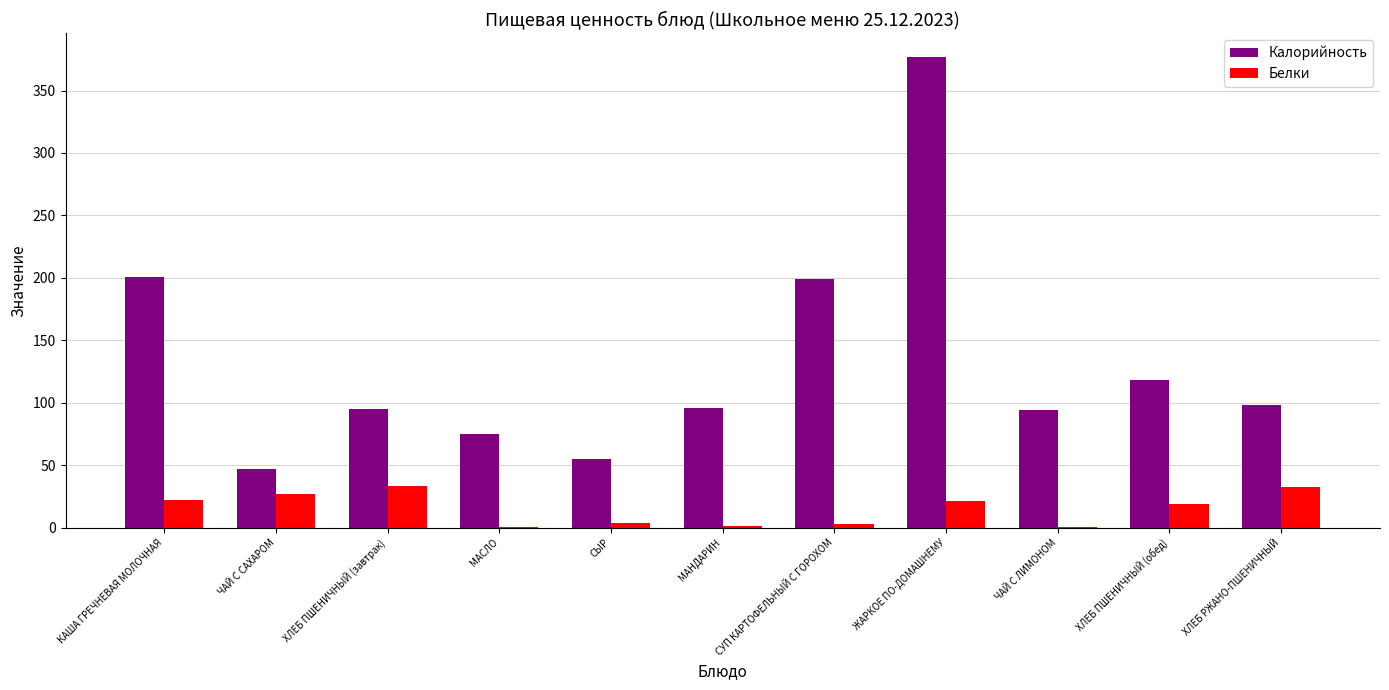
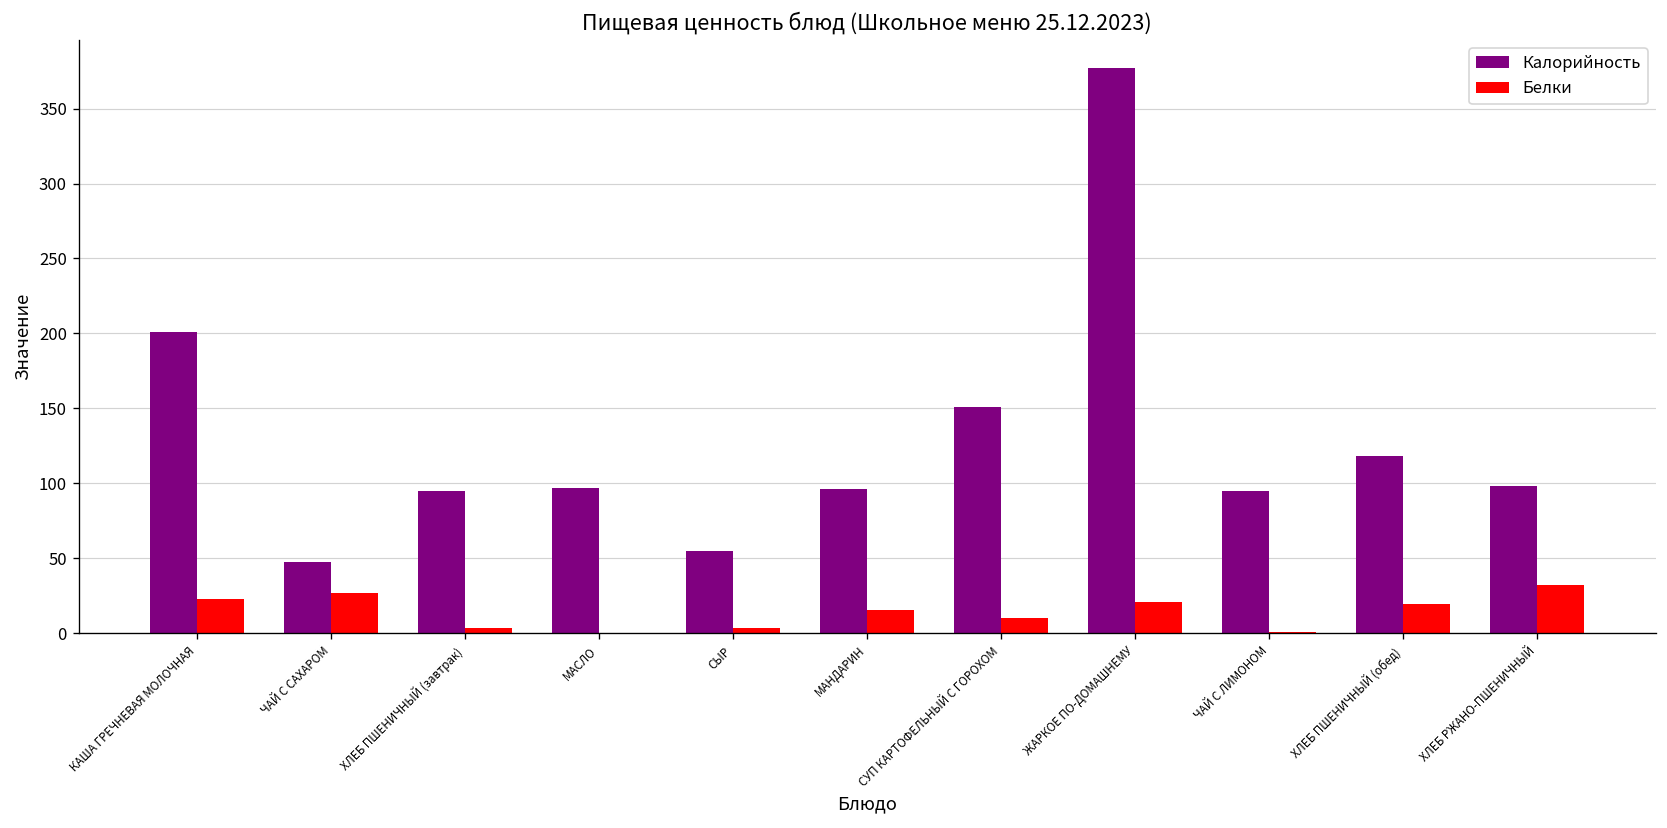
  {
    "Калорийность": {
      "КАША ГРЕЧНЕВАЯ МОЛОЧНАЯ": 201,
      "ЧАЙ С САХАРОМ": 47,
      "ХЛЕБ ПШЕНИЧНЫЙ (завтрак)": 95,
-     "МАСЛО": 75,
+     "МАСЛО": 97,
      "СЫР": 55,
      "МАНДАРИН": 96,
-     "СУП КАРТОФЕЛЬНЫЙ С ГОРОХОМ": 199,
+     "СУП КАРТОФЕЛЬНЫЙ С ГОРОХОМ": 151,
      "ЖАРКОЕ ПО-ДОМАШНЕМУ": 377,
      "ЧАЙ С ЛИМОНОМ": 95,
      "ХЛЕБ ПШЕНИЧНЫЙ (обед)": 118,
      "ХЛЕБ РЖАНО-ПШЕНИЧНЫЙ": 98
    },
    "Белки": {
      "КАША ГРЕЧНЕВАЯ МОЛОЧНАЯ": 22,
      "ЧАЙ С САХАРОМ": 27,
-     "ХЛЕБ ПШЕНИЧНЫЙ (завтрак)": 34,
+     "ХЛЕБ ПШЕНИЧНЫЙ (завтрак)": 3,
      "СЫР": 4,
-     "МАНДАРИН": 2,
-     "СУП КАРТОФЕЛЬНЫЙ С ГОРОХОМ": 3,
+     "МАНДАРИН": 16,
+     "СУП КАРТОФЕЛЬНЫЙ С ГОРОХОМ": 10,
      "ЖАРКОЕ ПО-ДОМАШНЕМУ": 21,
      "ХЛЕБ ПШЕНИЧНЫЙ (обед)": 19,
      "ХЛЕБ РЖАНО-ПШЕНИЧНЫЙ": 32
    }
  }
